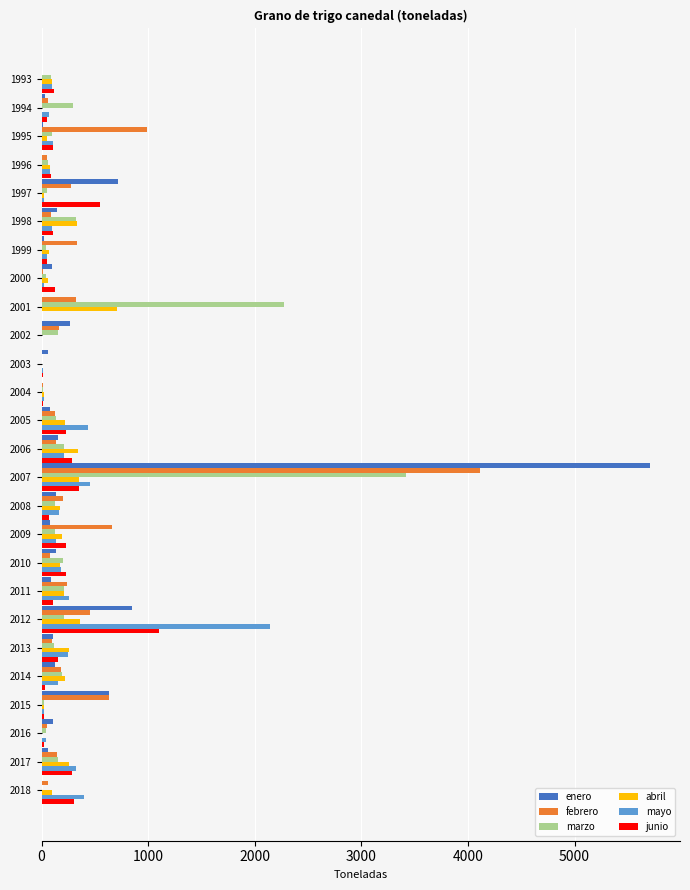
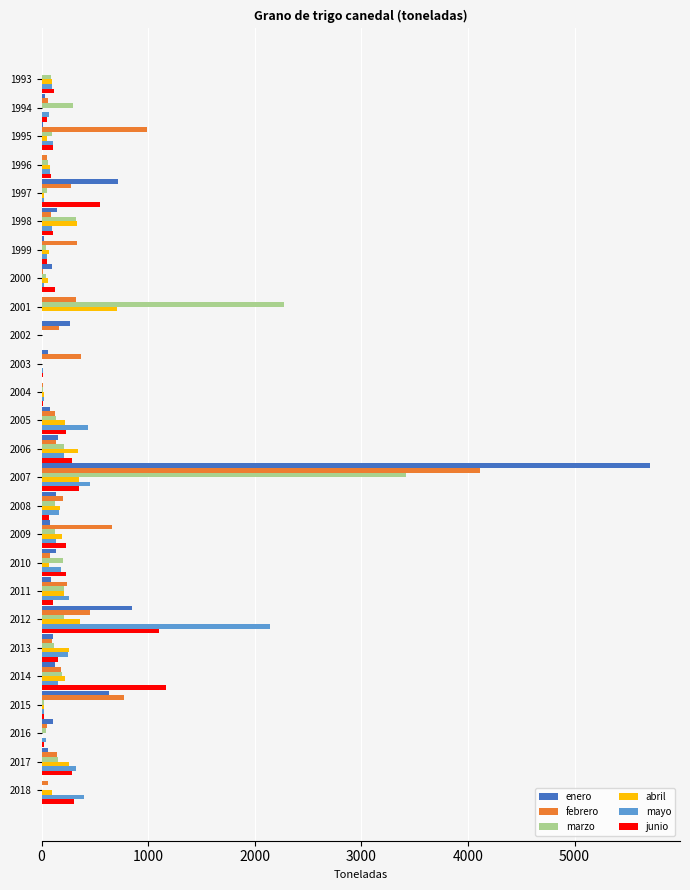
  {
    "febrero": {
      "1993": 0,
      "1994": 60,
      "1995": 990,
      "1996": 60,
      "1997": 270,
      "1998": 80,
      "1999": 340,
      "2001": 330,
      "2002": 160,
-     "2003": 0,
+     "2003": 370,
      "2005": 120,
      "2006": 130,
      "2007": 4110,
      "2008": 200,
      "2009": 660,
      "2010": 80,
      "2011": 240,
      "2012": 450,
      "2013": 100,
      "2014": 180,
-     "2015": 640,
+     "2015": 780,
      "2016": 50,
      "2017": 150,
      "2018": 60
    },
    "marzo": {
      "1993": 90,
      "1994": 290,
      "1995": 100,
      "1996": 60,
      "1997": 50,
      "1998": 330,
      "1999": 40,
      "2000": 40,
      "2001": 2270,
-     "2002": 160,
+     "2002": 0,
      "2003": 0,
      "2005": 130,
      "2006": 210,
      "2007": 3420,
      "2008": 130,
      "2009": 130,
      "2010": 200,
      "2011": 210,
      "2012": 210,
      "2013": 120,
      "2014": 200,
      "2015": 30,
      "2016": 40,
      "2017": 160
    },
    "abril": {
      "1993": 100,
      "1995": 50,
      "1996": 80,
      "1998": 330,
      "1999": 70,
      "2000": 60,
      "2001": 710,
      "2003": 0,
      "2005": 220,
      "2006": 340,
      "2007": 350,
      "2008": 170,
      "2009": 190,
-     "2010": 170,
+     "2010": 70,
      "2011": 210,
      "2012": 360,
      "2013": 260,
      "2014": 220,
      "2015": 30,
      "2017": 260,
      "2018": 90
    },
    "junio": {
      "1993": 110,
      "1994": 60,
      "1995": 100,
      "1996": 90,
      "1997": 550,
      "1998": 110,
      "1999": 50,
      "2000": 120,
      "2001": 0,
      "2002": 0,
      "2005": 230,
      "2006": 290,
      "2007": 360,
      "2008": 70,
      "2009": 230,
      "2010": 230,
      "2011": 110,
      "2012": 1100,
      "2013": 150,
-     "2014": 40,
+     "2014": 1170,
      "2015": 30,
      "2017": 290,
      "2018": 310
    }
  }
